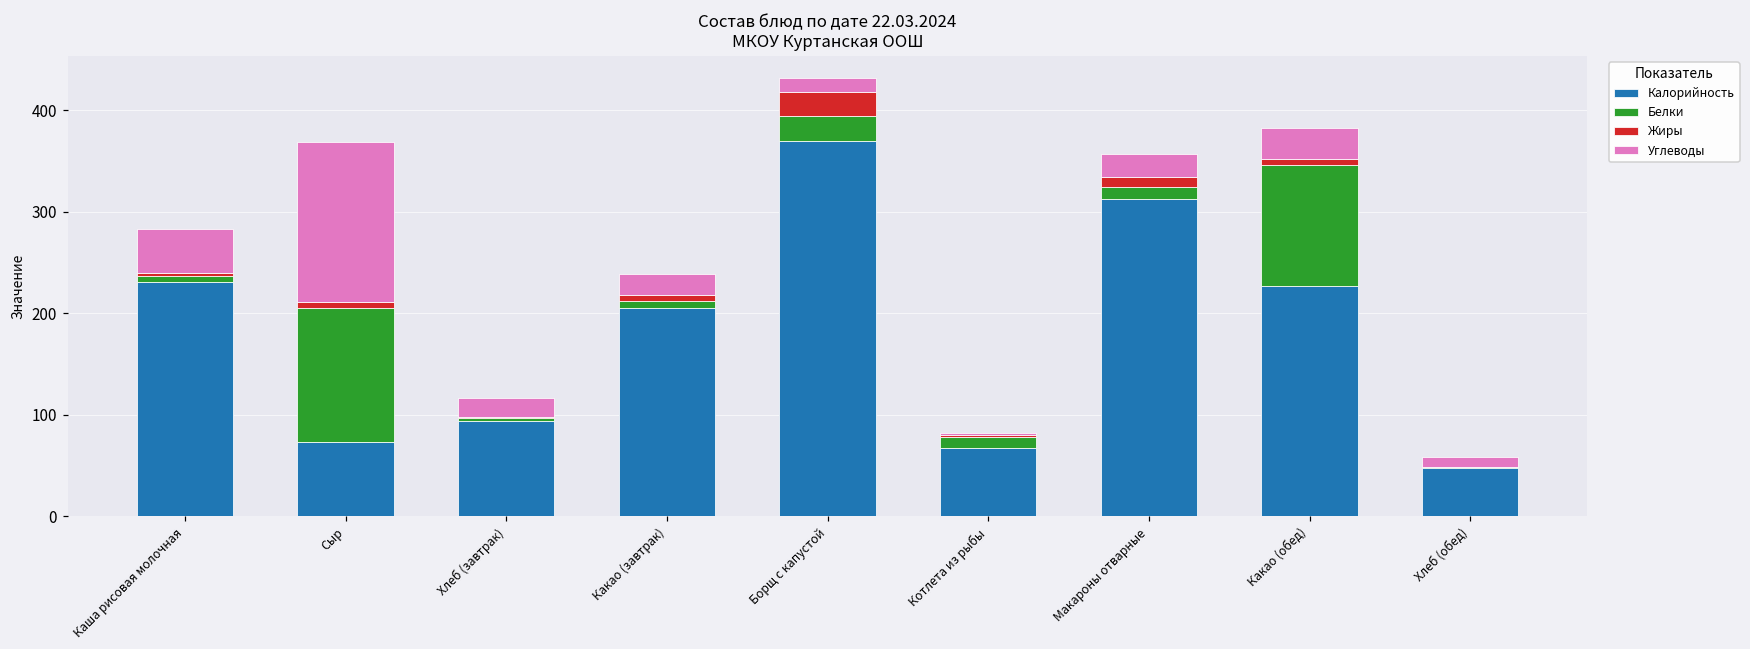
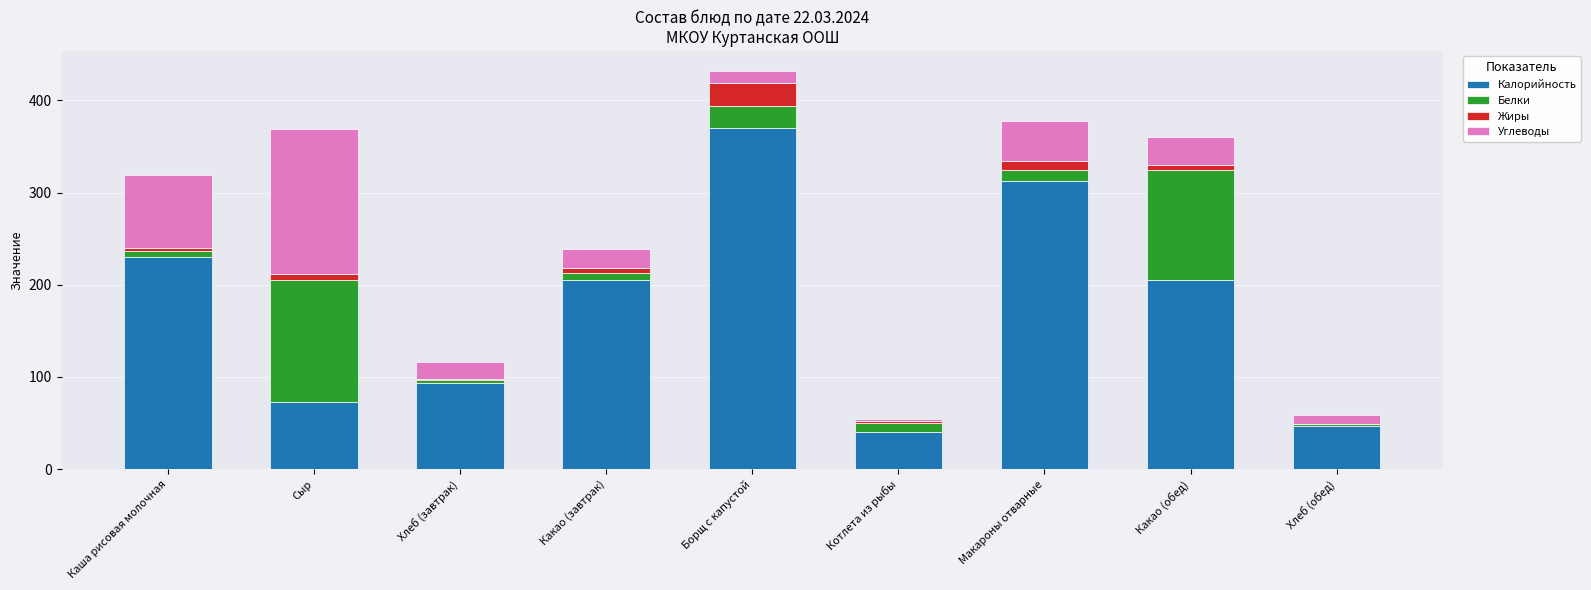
  {
    "Калорийность": {
      "Каша рисовая молочная": 230,
      "Сыр": 70,
      "Хлеб (завтрак)": 90,
      "Какао (завтрак)": 210,
      "Борщ с капустой": 370,
-     "Котлета из рыбы": 70,
+     "Котлета из рыбы": 40,
      "Макароны отварные": 310,
-     "Какао (обед)": 230,
+     "Какао (обед)": 210,
      "Хлеб (обед)": 50
    },
    "Белки": {
      "Каша рисовая молочная": 10,
      "Сыр": 130,
      "Хлеб (завтрак)": 0,
      "Какао (завтрак)": 10,
      "Борщ с капустой": 20,
      "Котлета из рыбы": 10,
      "Макароны отварные": 10,
      "Какао (обед)": 120
    },
    "Жиры": {
      "Каша рисовая молочная": 0,
      "Сыр": 10,
      "Какао (завтрак)": 10,
      "Борщ с капустой": 20,
      "Макароны отварные": 10,
      "Какао (обед)": 10
    },
    "Углеводы": {
-     "Каша рисовая молочная": 40,
+     "Каша рисовая молочная": 80,
      "Сыр": 160,
      "Хлеб (завтрак)": 20,
      "Какао (завтрак)": 20,
      "Борщ с капустой": 10,
-     "Макароны отварные": 20,
+     "Макароны отварные": 40,
      "Какао (обед)": 30,
      "Хлеб (обед)": 10
    }
  }
